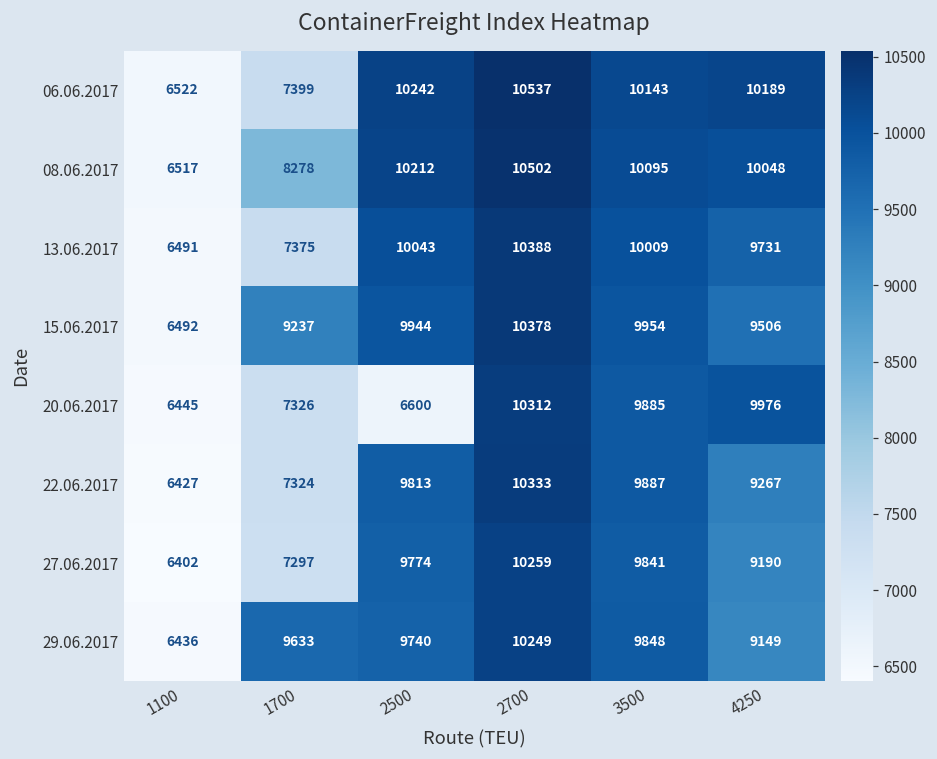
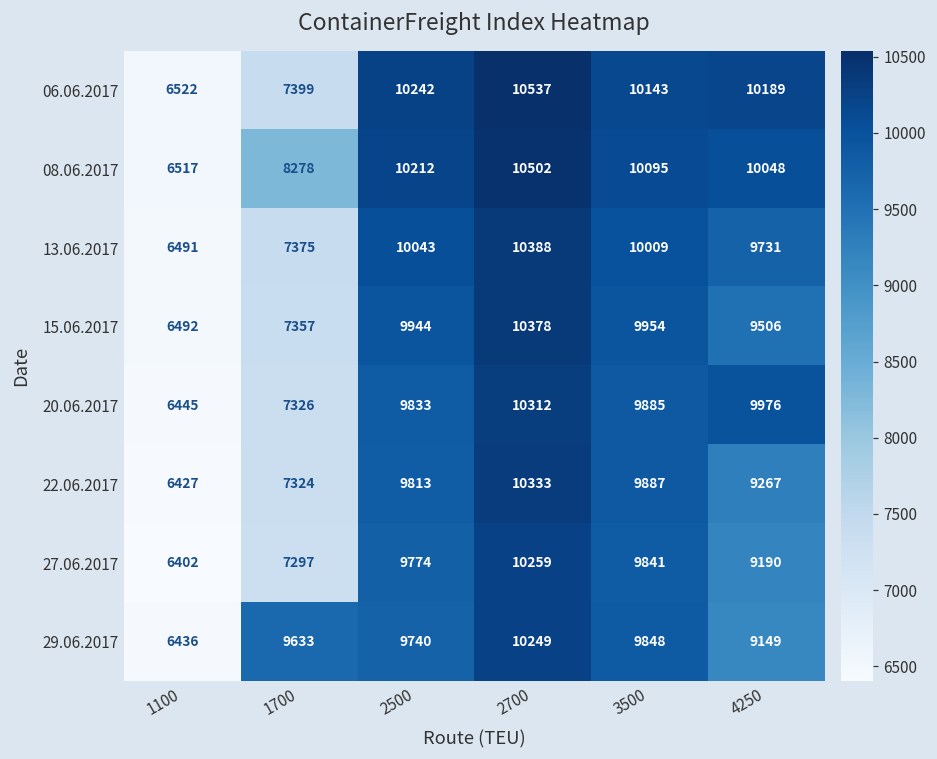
  {
    "06.06.2017": {
      "1100": 6522,
      "1700": 7399,
      "2500": 10242,
      "2700": 10537,
      "3500": 10143,
      "4250": 10189
    },
    "08.06.2017": {
      "1100": 6517,
      "1700": 8278,
      "2500": 10212,
      "2700": 10502,
      "3500": 10095,
      "4250": 10048
    },
    "13.06.2017": {
      "1100": 6491,
      "1700": 7375,
      "2500": 10043,
      "2700": 10388,
      "3500": 10009,
      "4250": 9731
    },
    "15.06.2017": {
      "1100": 6492,
-     "1700": 9237,
+     "1700": 7357,
      "2500": 9944,
      "2700": 10378,
      "3500": 9954,
      "4250": 9506
    },
    "20.06.2017": {
      "1100": 6445,
      "1700": 7326,
-     "2500": 6600,
+     "2500": 9833,
      "2700": 10312,
      "3500": 9885,
      "4250": 9976
    },
    "22.06.2017": {
      "1100": 6427,
      "1700": 7324,
      "2500": 9813,
      "2700": 10333,
      "3500": 9887,
      "4250": 9267
    },
    "27.06.2017": {
      "1100": 6402,
      "1700": 7297,
      "2500": 9774,
      "2700": 10259,
      "3500": 9841,
      "4250": 9190
    },
    "29.06.2017": {
      "1100": 6436,
      "1700": 9633,
      "2500": 9740,
      "2700": 10249,
      "3500": 9848,
      "4250": 9149
    }
  }
